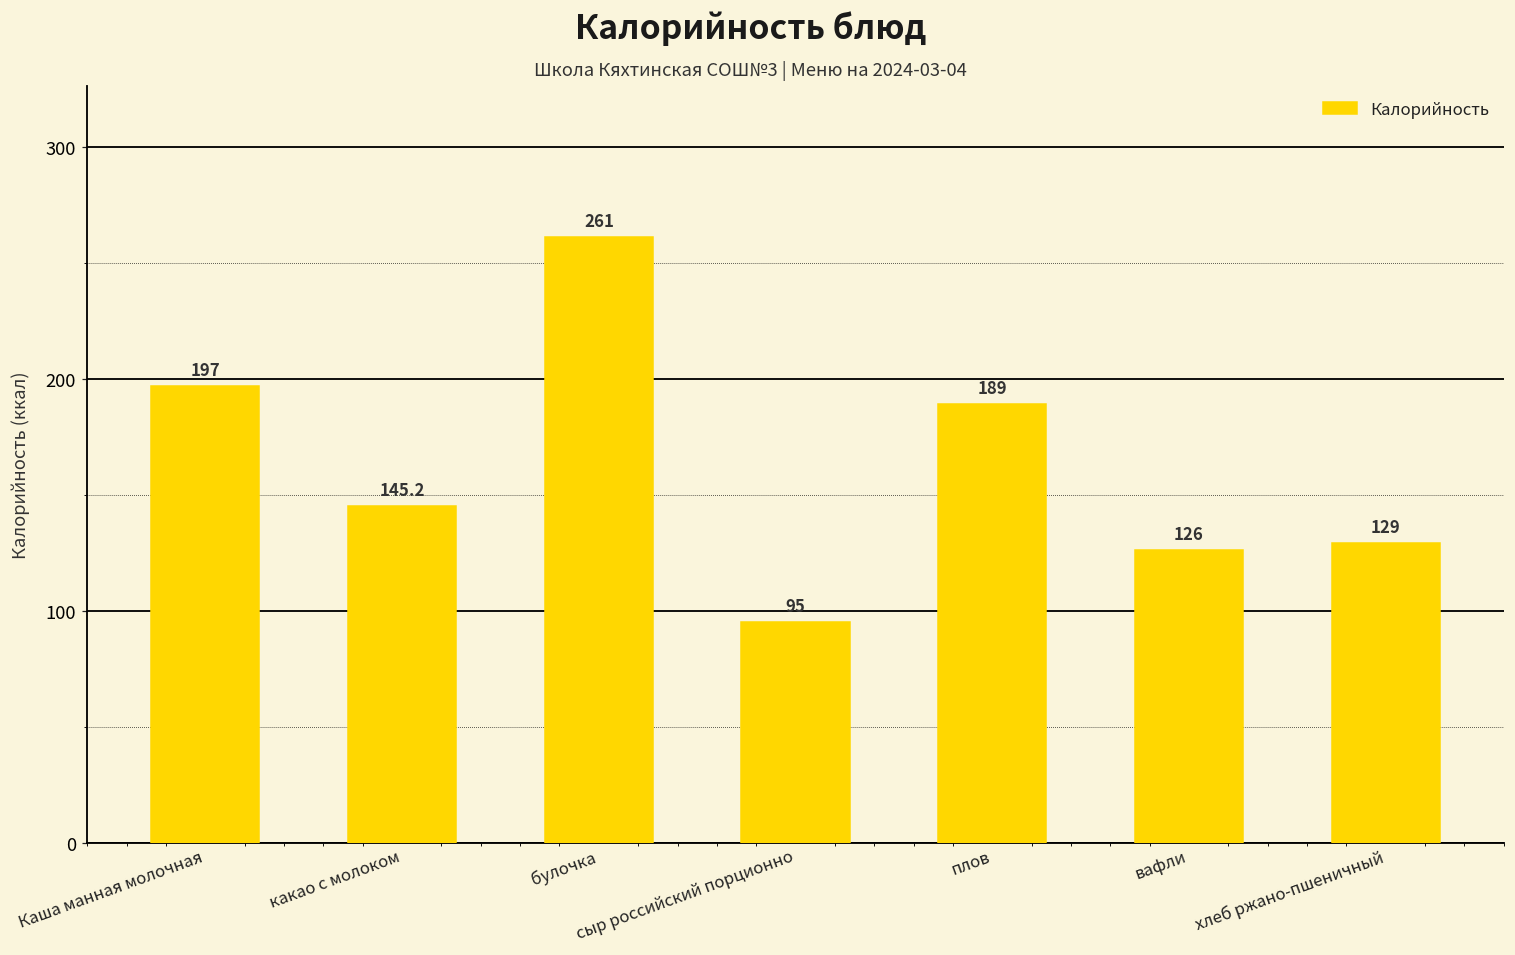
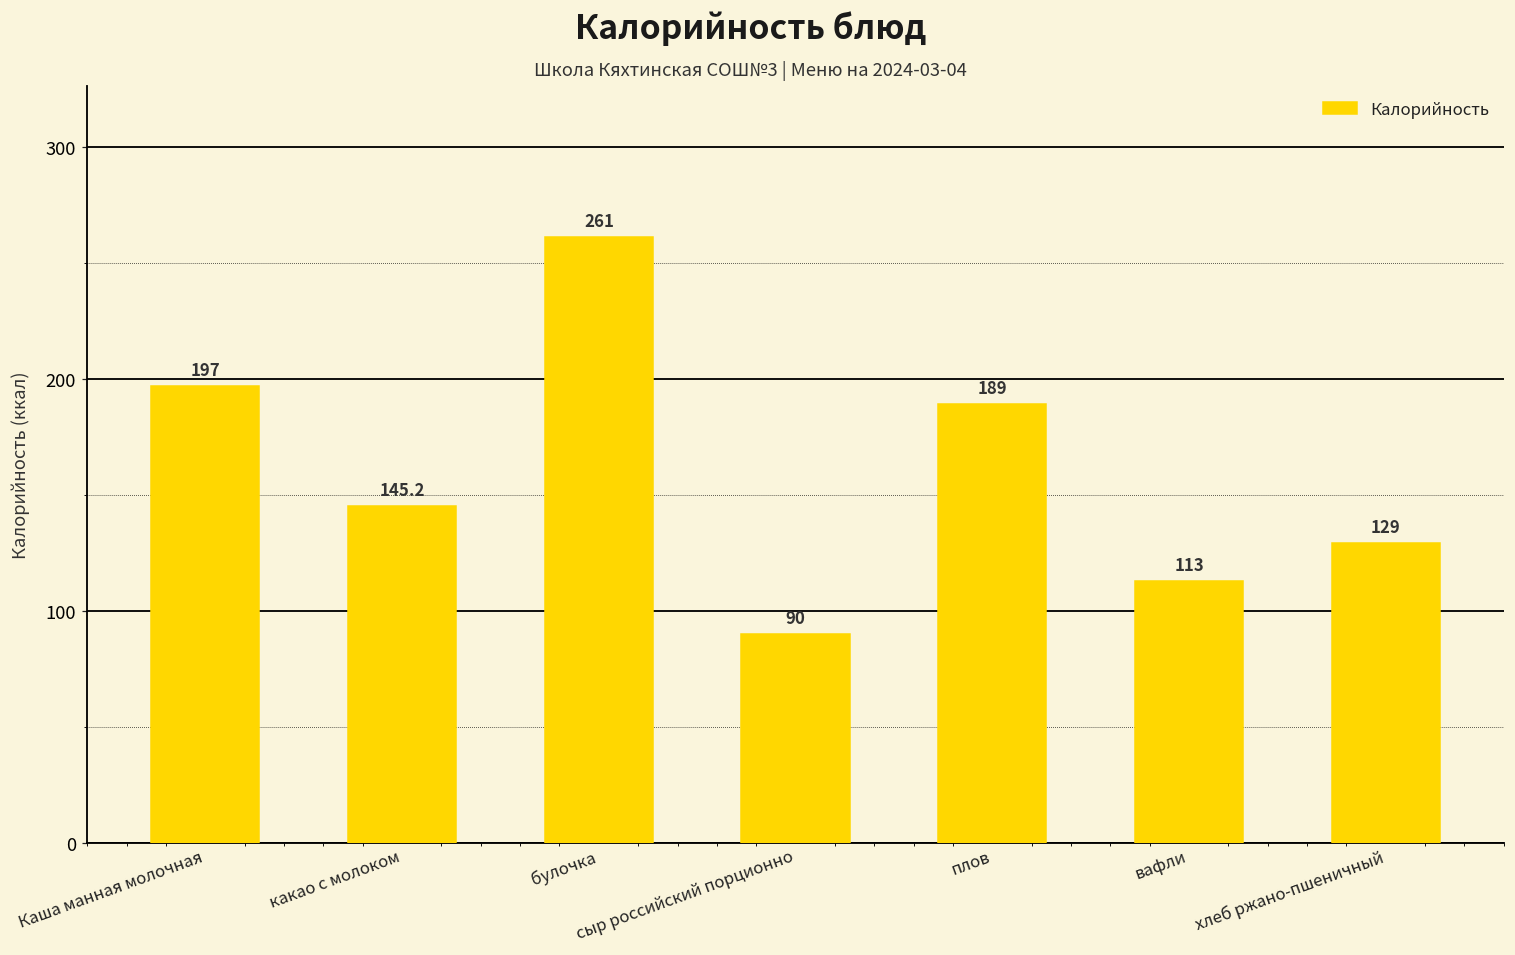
  {
    "Каша манная молочная": 197,
    "какао с молоком": 145.2,
    "булочка": 261,
-   "сыр российский порционно": 95,
+   "сыр российский порционно": 90,
    "плов": 189,
-   "вафли": 126,
+   "вафли": 113,
    "хлеб ржано-пшеничный": 129
  }
